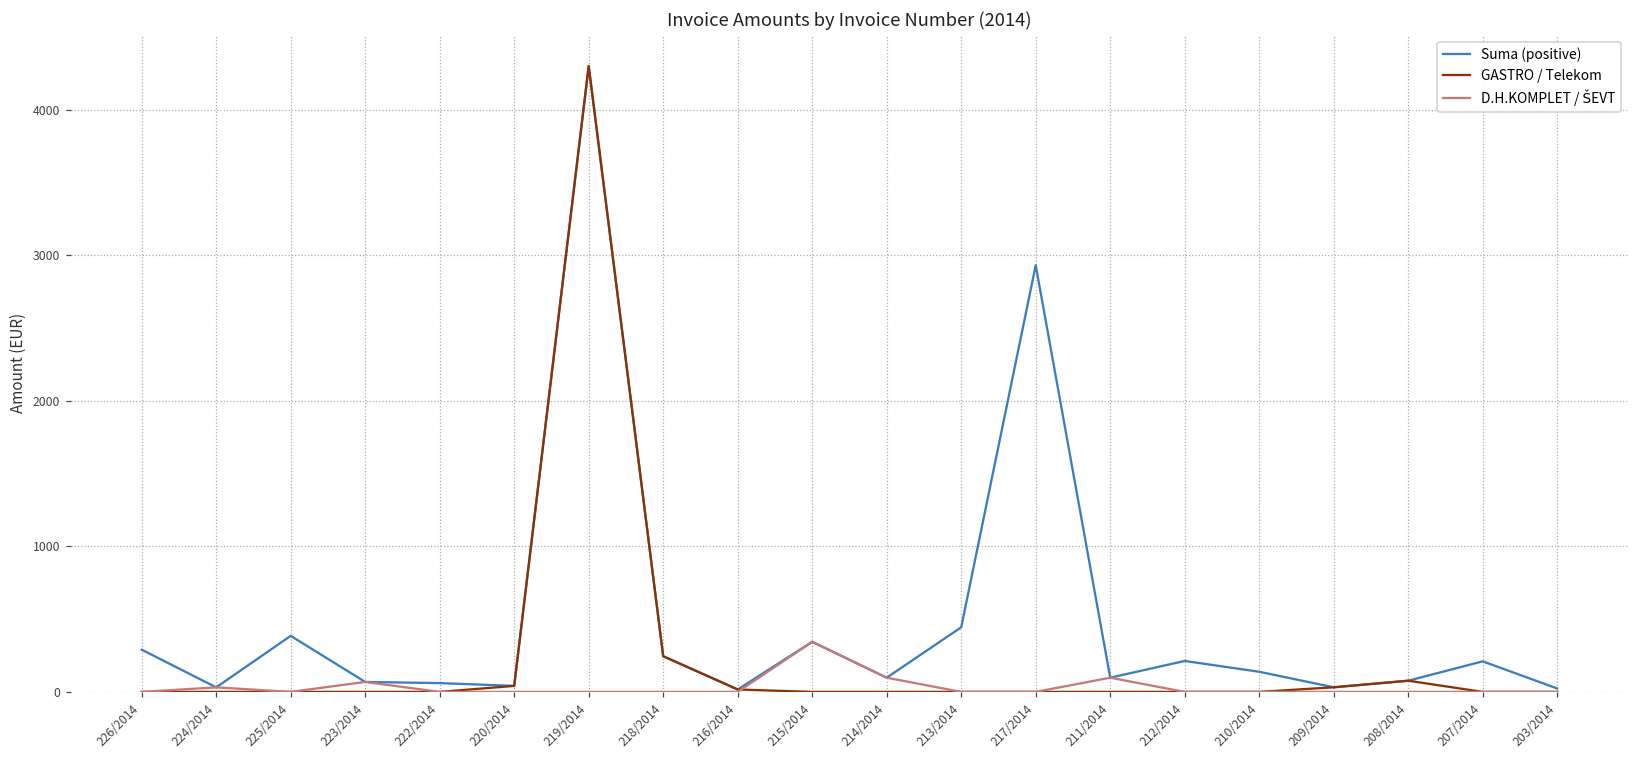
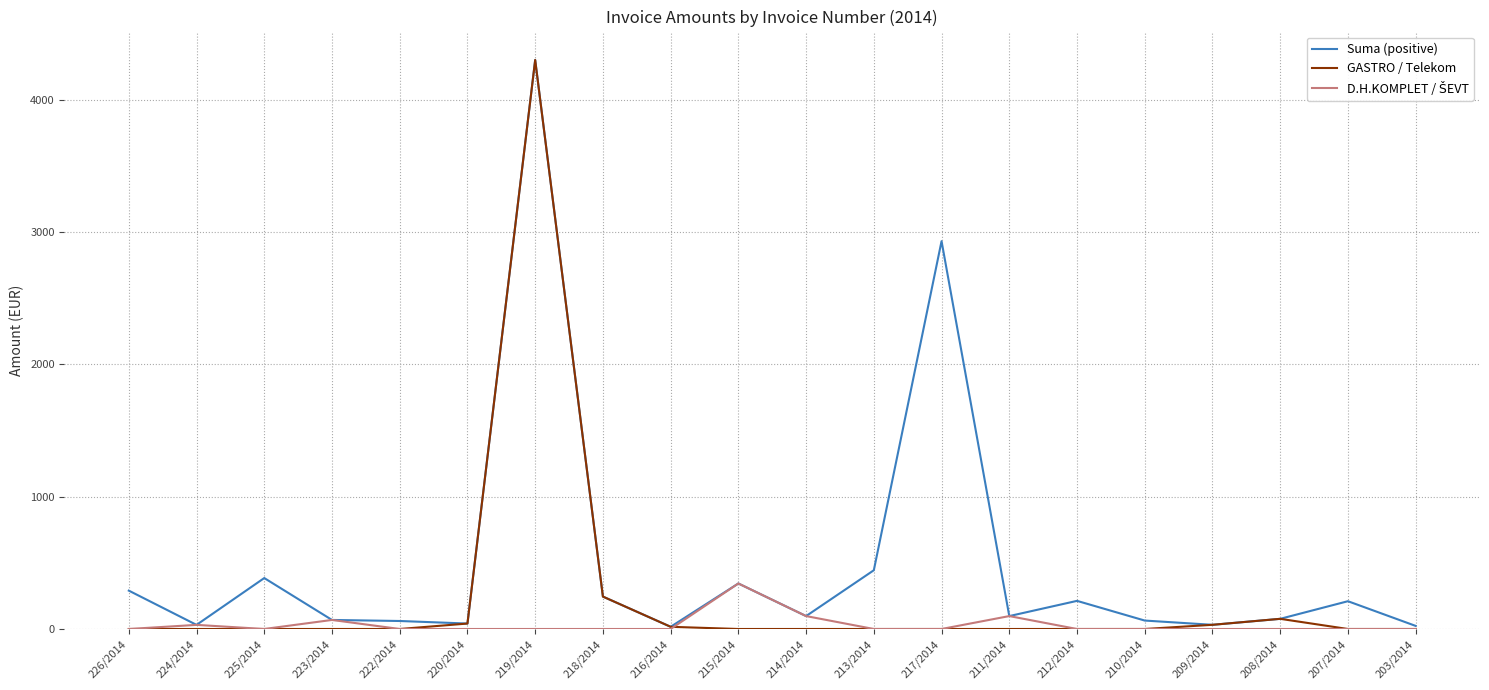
  {
    "Suma (positive)": {
      "226/2014": 290,
      "225/2014": 390,
      "222/2014": 60,
      "213/2014": 440,
      "217/2014": 2930,
      "212/2014": 210,
-     "210/2014": 140,
+     "210/2014": 60,
      "207/2014": 210,
      "203/2014": 20
    },
    "GASTRO / Telekom": {
      "224/2014": 0,
      "223/2014": 0,
      "215/2014": 0,
      "214/2014": 0,
      "211/2014": 0
    },
    "D.H.KOMPLET / ŠEVT": {
      "220/2014": 0,
      "219/2014": 0,
      "218/2014": 0,
      "209/2014": 0,
      "208/2014": 0
    }
  }
